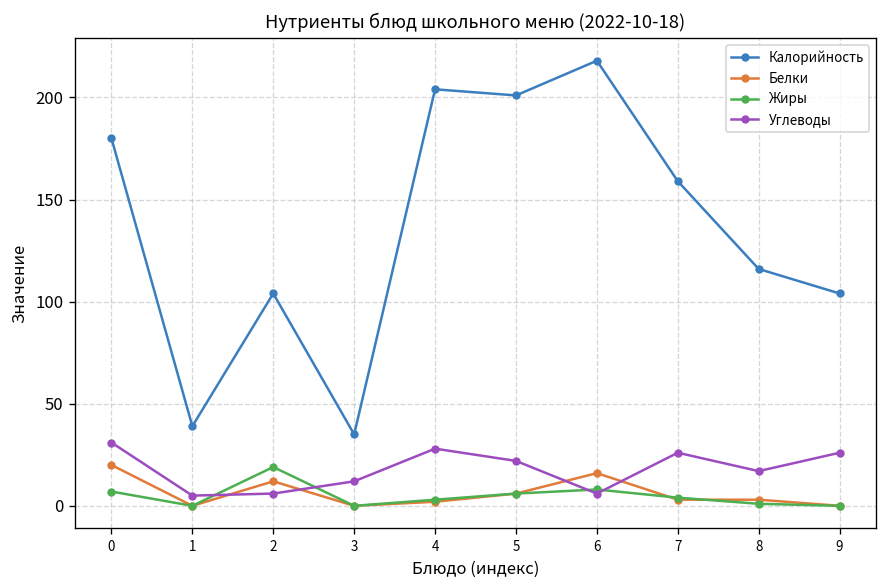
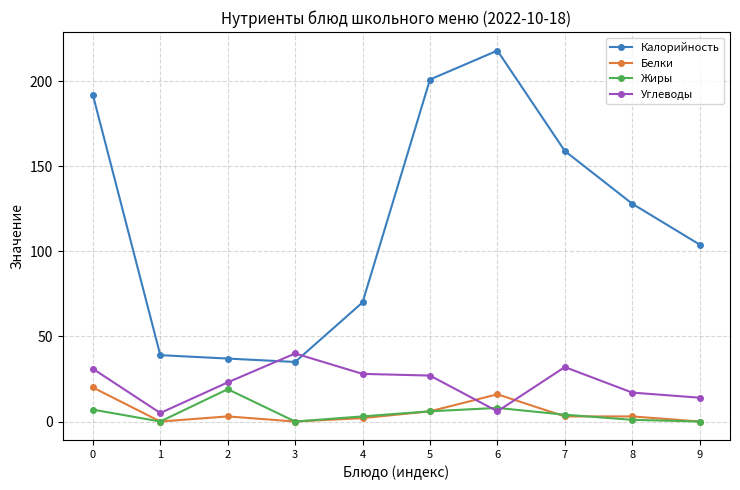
  {
    "Калорийность": {
-     "0": 180,
+     "0": 192,
      "1": 39,
-     "2": 104,
+     "2": 37,
      "3": 35,
-     "4": 204,
+     "4": 70,
      "5": 201,
      "6": 218,
      "7": 159,
-     "8": 116,
+     "8": 128,
      "9": 104
    },
    "Белки": {
      "0": 20,
-     "2": 12,
+     "2": 3,
      "6": 16,
      "8": 3
    },
    "Жиры": {
      "0": 7,
      "2": 19,
      "6": 8,
      "8": 1
    },
    "Углеводы": {
      "0": 31,
      "1": 5,
-     "2": 6,
-     "3": 12,
+     "2": 23,
+     "3": 40,
      "4": 28,
-     "5": 22,
+     "5": 27,
      "6": 6,
-     "7": 26,
+     "7": 32,
      "8": 17,
-     "9": 26
+     "9": 14
    }
  }
